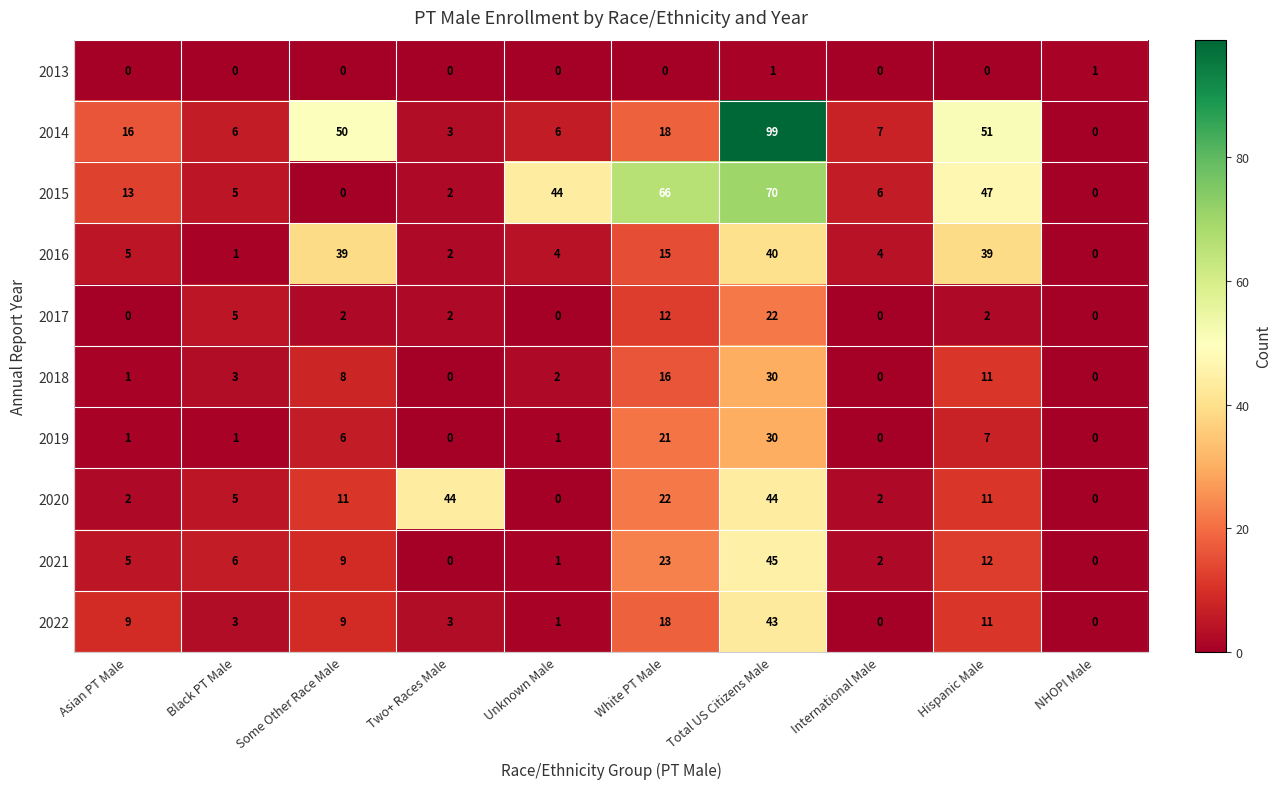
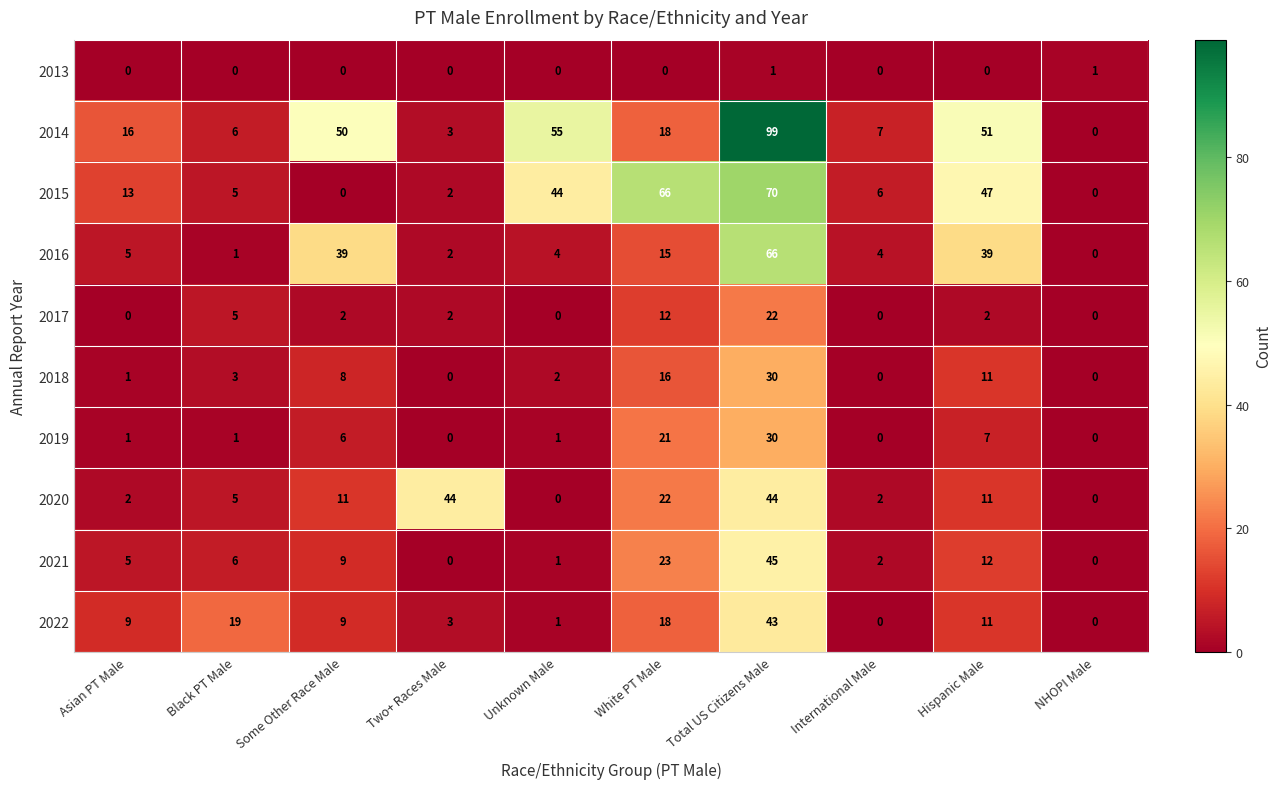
  {
    "2013": {
      "Asian PT Male": 0,
      "Black PT Male": 0,
      "Some Other Race Male": 0,
      "Two+ Races Male": 0,
      "Unknown Male": 0,
      "White PT Male": 0,
      "Total US Citizens Male": 1,
      "International Male": 0,
      "Hispanic Male": 0,
      "NHOPI Male": 1
    },
    "2014": {
      "Asian PT Male": 16,
      "Black PT Male": 6,
      "Some Other Race Male": 50,
      "Two+ Races Male": 3,
-     "Unknown Male": 6,
+     "Unknown Male": 55,
      "White PT Male": 18,
      "Total US Citizens Male": 99,
      "International Male": 7,
      "Hispanic Male": 51,
      "NHOPI Male": 0
    },
    "2015": {
      "Asian PT Male": 13,
      "Black PT Male": 5,
      "Some Other Race Male": 0,
      "Two+ Races Male": 2,
      "Unknown Male": 44,
      "White PT Male": 66,
      "Total US Citizens Male": 70,
      "International Male": 6,
      "Hispanic Male": 47,
      "NHOPI Male": 0
    },
    "2016": {
      "Asian PT Male": 5,
      "Black PT Male": 1,
      "Some Other Race Male": 39,
      "Two+ Races Male": 2,
      "Unknown Male": 4,
      "White PT Male": 15,
-     "Total US Citizens Male": 40,
+     "Total US Citizens Male": 66,
      "International Male": 4,
      "Hispanic Male": 39,
      "NHOPI Male": 0
    },
    "2017": {
      "Asian PT Male": 0,
      "Black PT Male": 5,
      "Some Other Race Male": 2,
      "Two+ Races Male": 2,
      "Unknown Male": 0,
      "White PT Male": 12,
      "Total US Citizens Male": 22,
      "International Male": 0,
      "Hispanic Male": 2,
      "NHOPI Male": 0
    },
    "2018": {
      "Asian PT Male": 1,
      "Black PT Male": 3,
      "Some Other Race Male": 8,
      "Two+ Races Male": 0,
      "Unknown Male": 2,
      "White PT Male": 16,
      "Total US Citizens Male": 30,
      "International Male": 0,
      "Hispanic Male": 11,
      "NHOPI Male": 0
    },
    "2019": {
      "Asian PT Male": 1,
      "Black PT Male": 1,
      "Some Other Race Male": 6,
      "Two+ Races Male": 0,
      "Unknown Male": 1,
      "White PT Male": 21,
      "Total US Citizens Male": 30,
      "International Male": 0,
      "Hispanic Male": 7,
      "NHOPI Male": 0
    },
    "2020": {
      "Asian PT Male": 2,
      "Black PT Male": 5,
      "Some Other Race Male": 11,
      "Two+ Races Male": 44,
      "Unknown Male": 0,
      "White PT Male": 22,
      "Total US Citizens Male": 44,
      "International Male": 2,
      "Hispanic Male": 11,
      "NHOPI Male": 0
    },
    "2021": {
      "Asian PT Male": 5,
      "Black PT Male": 6,
      "Some Other Race Male": 9,
      "Two+ Races Male": 0,
      "Unknown Male": 1,
      "White PT Male": 23,
      "Total US Citizens Male": 45,
      "International Male": 2,
      "Hispanic Male": 12,
      "NHOPI Male": 0
    },
    "2022": {
      "Asian PT Male": 9,
-     "Black PT Male": 3,
+     "Black PT Male": 19,
      "Some Other Race Male": 9,
      "Two+ Races Male": 3,
      "Unknown Male": 1,
      "White PT Male": 18,
      "Total US Citizens Male": 43,
      "International Male": 0,
      "Hispanic Male": 11,
      "NHOPI Male": 0
    }
  }
